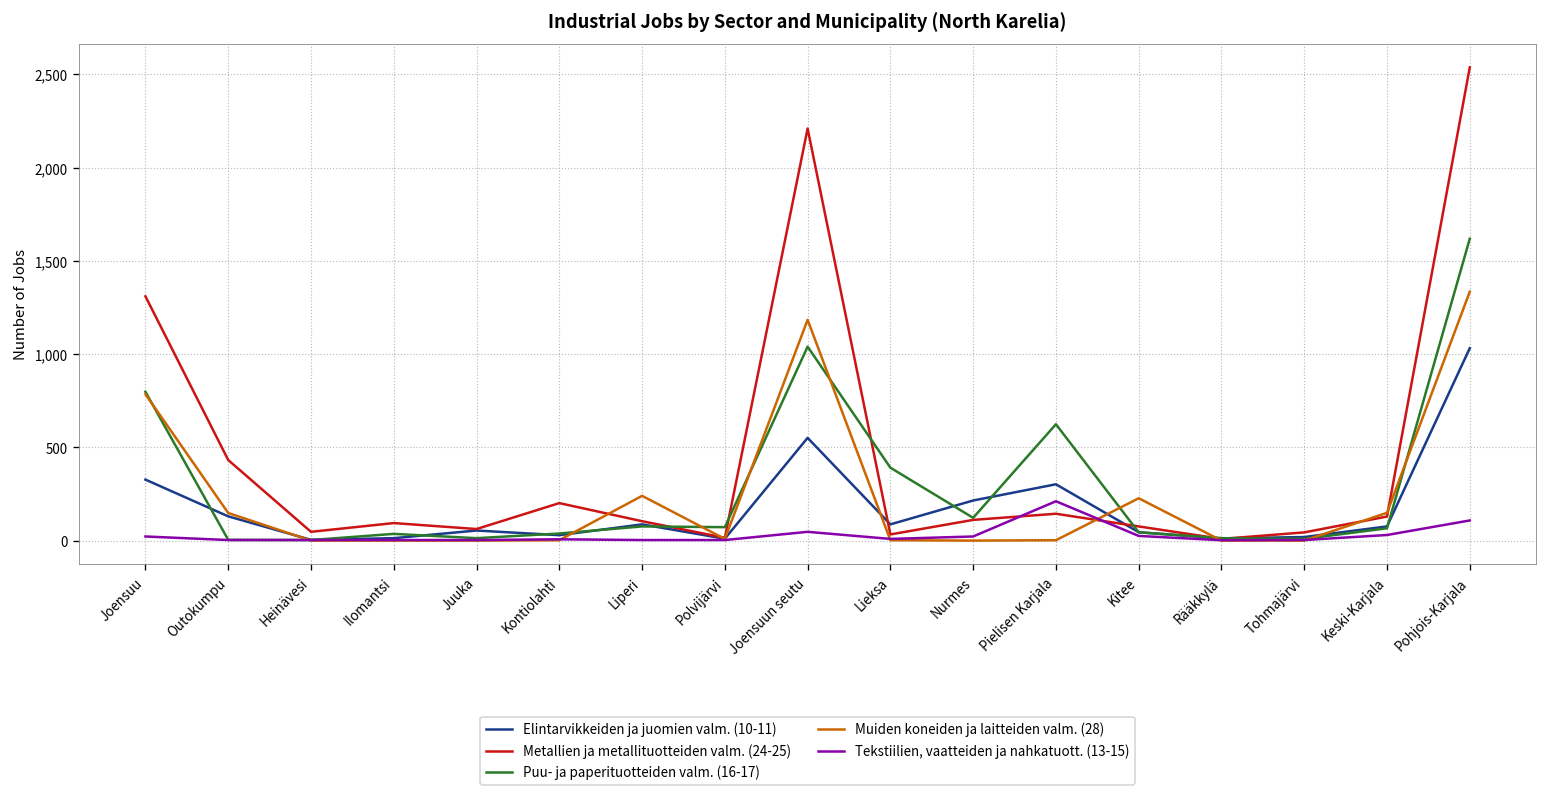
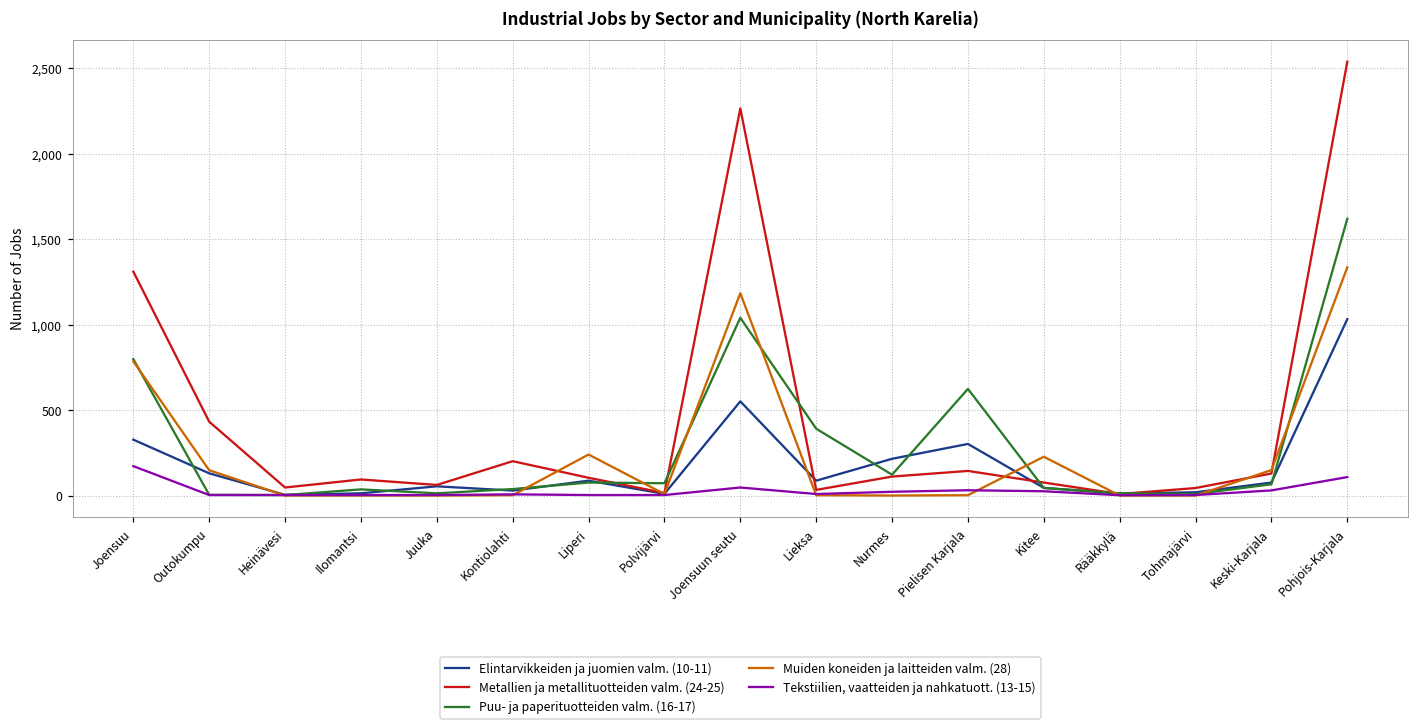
  {
    "Elintarvikkeiden ja juomien valm. (10-11)": {
      "Joensuu": "330",
      "Outokumpu": "130",
      "Joensuun seutu": "550",
      "Lieksa": "90",
      "Nurmes": "220",
      "Pielisen Karjala": "300",
      "Pohjois-Karjala": "1,030"
    },
    "Metallien ja metallituotteiden valm. (24-25)": {
      "Joensuu": "1,310",
      "Outokumpu": "430",
      "Heinävesi": "50",
      "Ilomantsi": "90",
      "Kontiolahti": "200",
      "Liperi": "100",
-     "Joensuun seutu": "2,210",
+     "Joensuun seutu": "2,270",
      "Lieksa": "30",
      "Pielisen Karjala": "140",
      "Kitee": "80",
      "Tohmajärvi": "40",
      "Keski-Karjala": "130",
      "Pohjois-Karjala": "2,540"
    },
    "Puu- ja paperituotteiden valm. (16-17)": {
      "Ilomantsi": "40",
      "Polvijärvi": "70",
      "Joensuun seutu": "1,040",
      "Lieksa": "390",
      "Pielisen Karjala": "620",
      "Pohjois-Karjala": "1,620"
    },
    "Muiden koneiden ja laitteiden valm. (28)": {
      "Outokumpu": "150",
      "Liperi": "240",
      "Joensuun seutu": "1,180",
      "Nurmes": "0",
      "Pielisen Karjala": "0",
      "Kitee": "230",
      "Keski-Karjala": "150",
      "Pohjois-Karjala": "1,340"
    },
    "Tekstiilien, vaatteiden ja nahkatuott. (13-15)": {
-     "Joensuu": "20",
+     "Joensuu": "170",
      "Liperi": "0",
      "Joensuun seutu": "50",
      "Nurmes": "20",
-     "Pielisen Karjala": "210",
+     "Pielisen Karjala": "30",
      "Kitee": "30",
      "Keski-Karjala": "30",
      "Pohjois-Karjala": "110"
    }
  }
